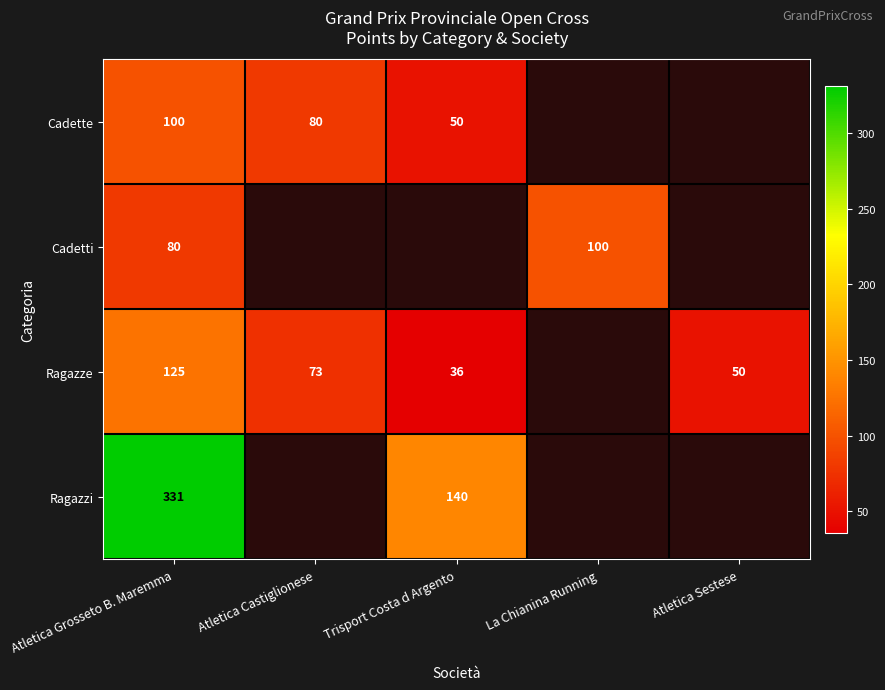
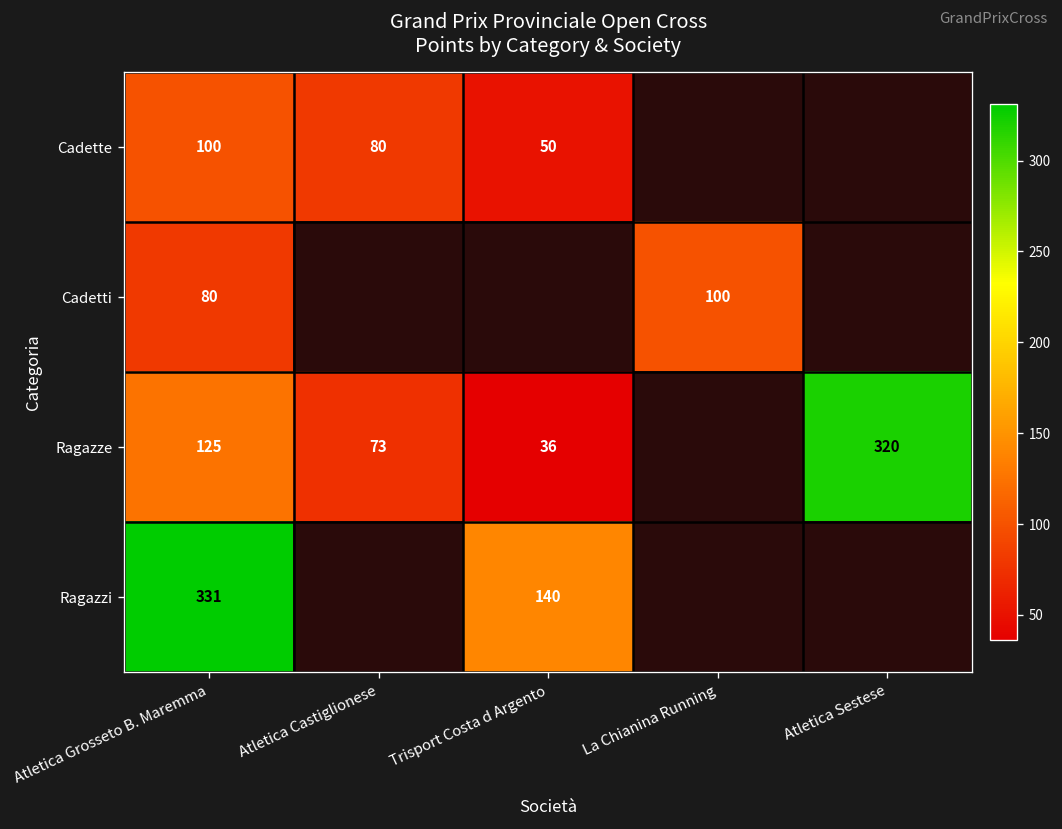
  {
    "Cadette": {
      "Atletica Grosseto B. Maremma": 100,
      "Atletica Castiglionese": 80,
      "Trisport Costa d Argento": 50
    },
    "Cadetti": {
      "Atletica Grosseto B. Maremma": 80,
      "La Chianina Running": 100
    },
    "Ragazze": {
      "Atletica Grosseto B. Maremma": 125,
      "Atletica Castiglionese": 73,
      "Trisport Costa d Argento": 36,
-     "Atletica Sestese": 50
+     "Atletica Sestese": 320
    },
    "Ragazzi": {
      "Atletica Grosseto B. Maremma": 331,
      "Trisport Costa d Argento": 140
    }
  }
